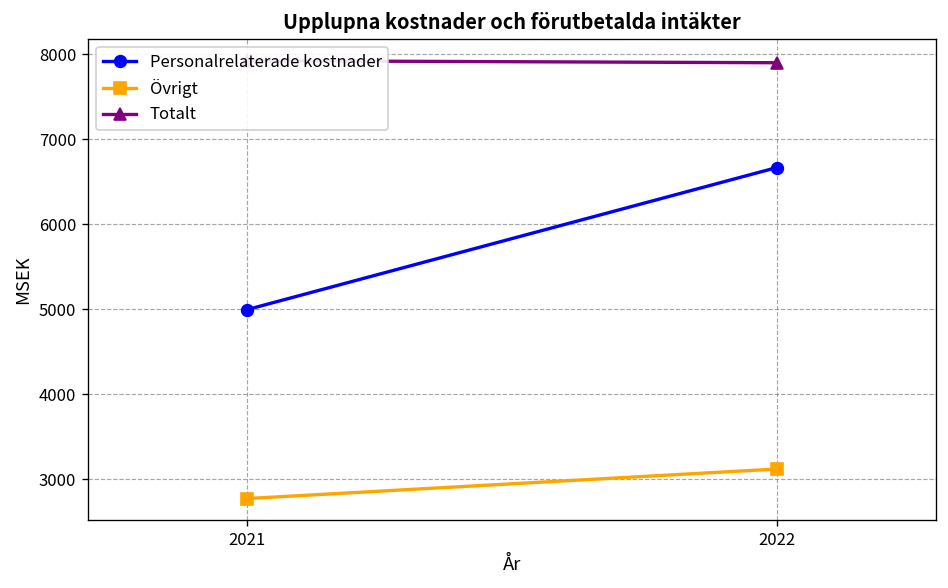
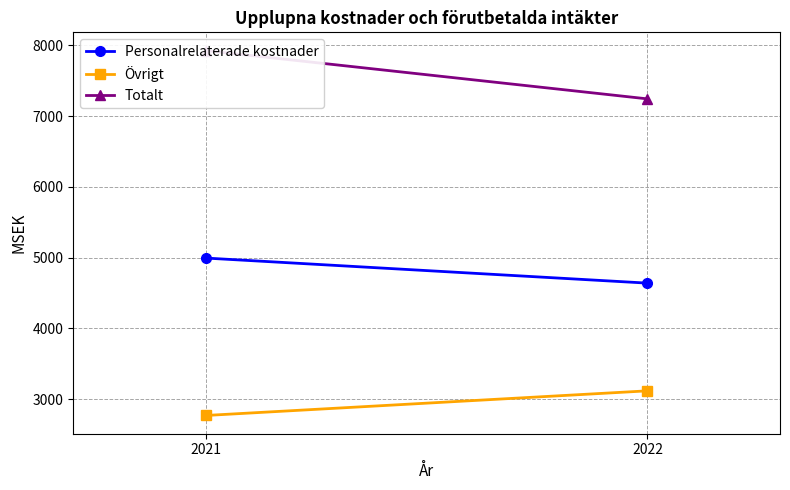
  {
    "Personalrelaterade kostnader": {
      "2021": 5000,
-     "2022": 6700
+     "2022": 4600
    },
    "Övrigt": {
      "2021": 2800,
      "2022": 3100
    },
    "Totalt": {
-     "2022": 7900
+     "2022": 7200
    }
  }
